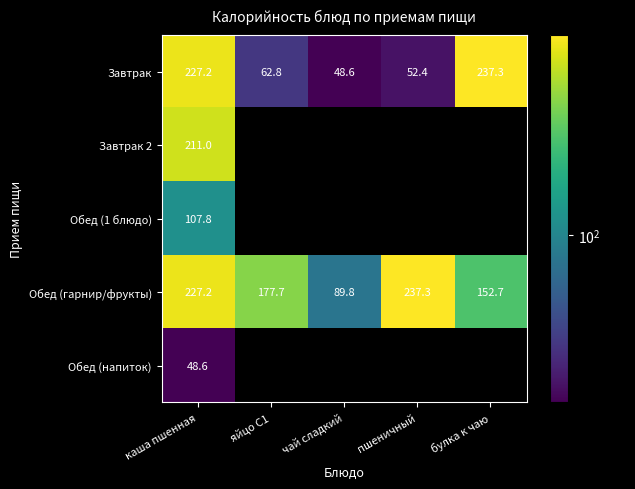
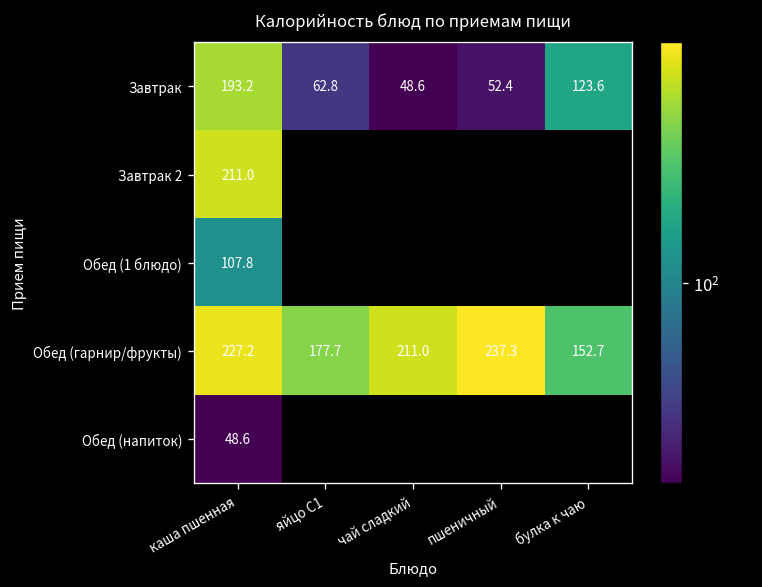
  {
    "Завтрак": {
-     "каша пшенная": 227.2,
+     "каша пшенная": 193.2,
      "яйцо С1": 62.8,
      "чай сладкий": 48.6,
      "пшеничный": 52.4,
-     "булка к чаю": 237.3
+     "булка к чаю": 123.6
    },
    "Завтрак 2": {
      "каша пшенная": 211.0
    },
    "Обед (1 блюдо)": {
      "каша пшенная": 107.8
    },
    "Обед (гарнир/фрукты)": {
      "каша пшенная": 227.2,
      "яйцо С1": 177.7,
-     "чай сладкий": 89.8,
+     "чай сладкий": 211.0,
      "пшеничный": 237.3,
      "булка к чаю": 152.7
    },
    "Обед (напиток)": {
      "каша пшенная": 48.6
    }
  }
